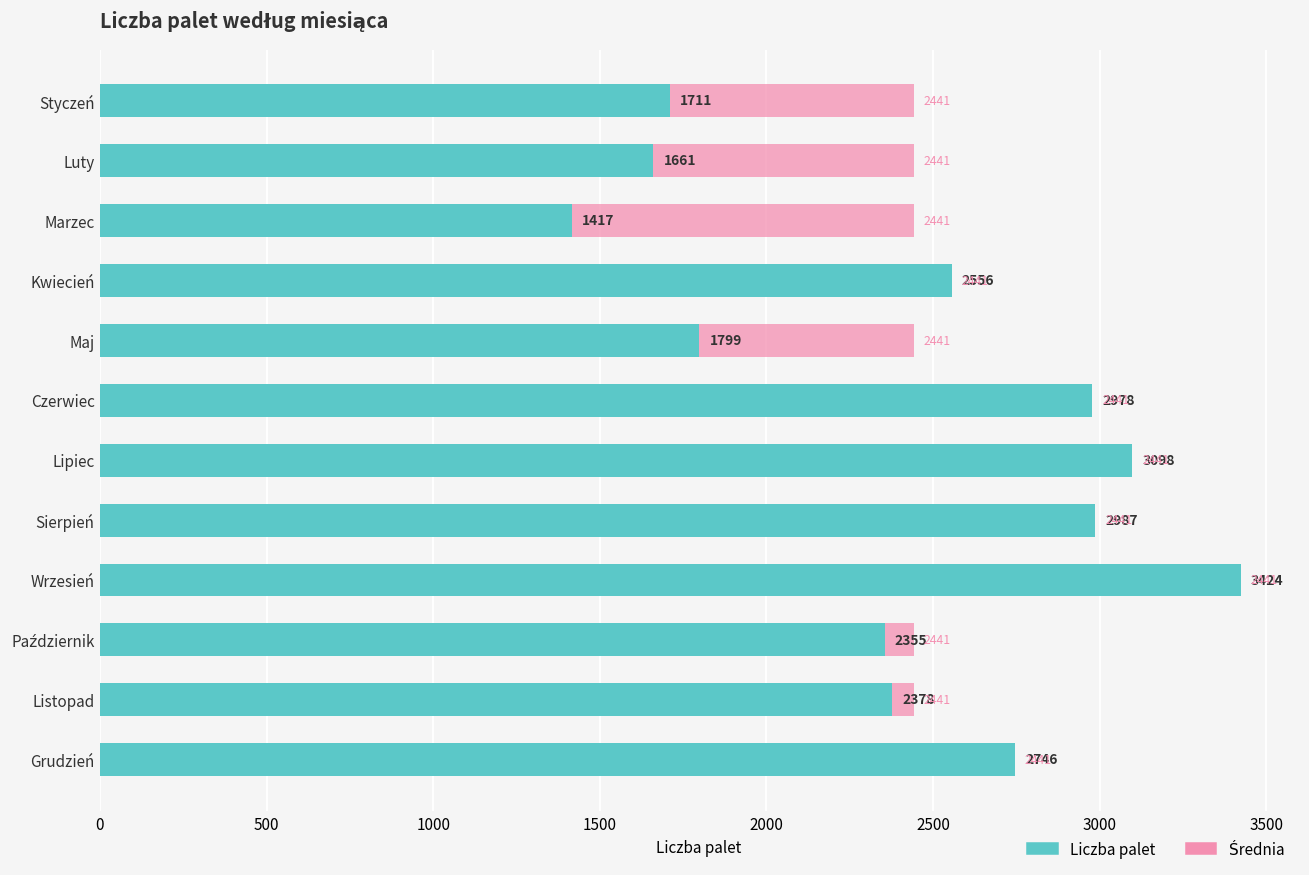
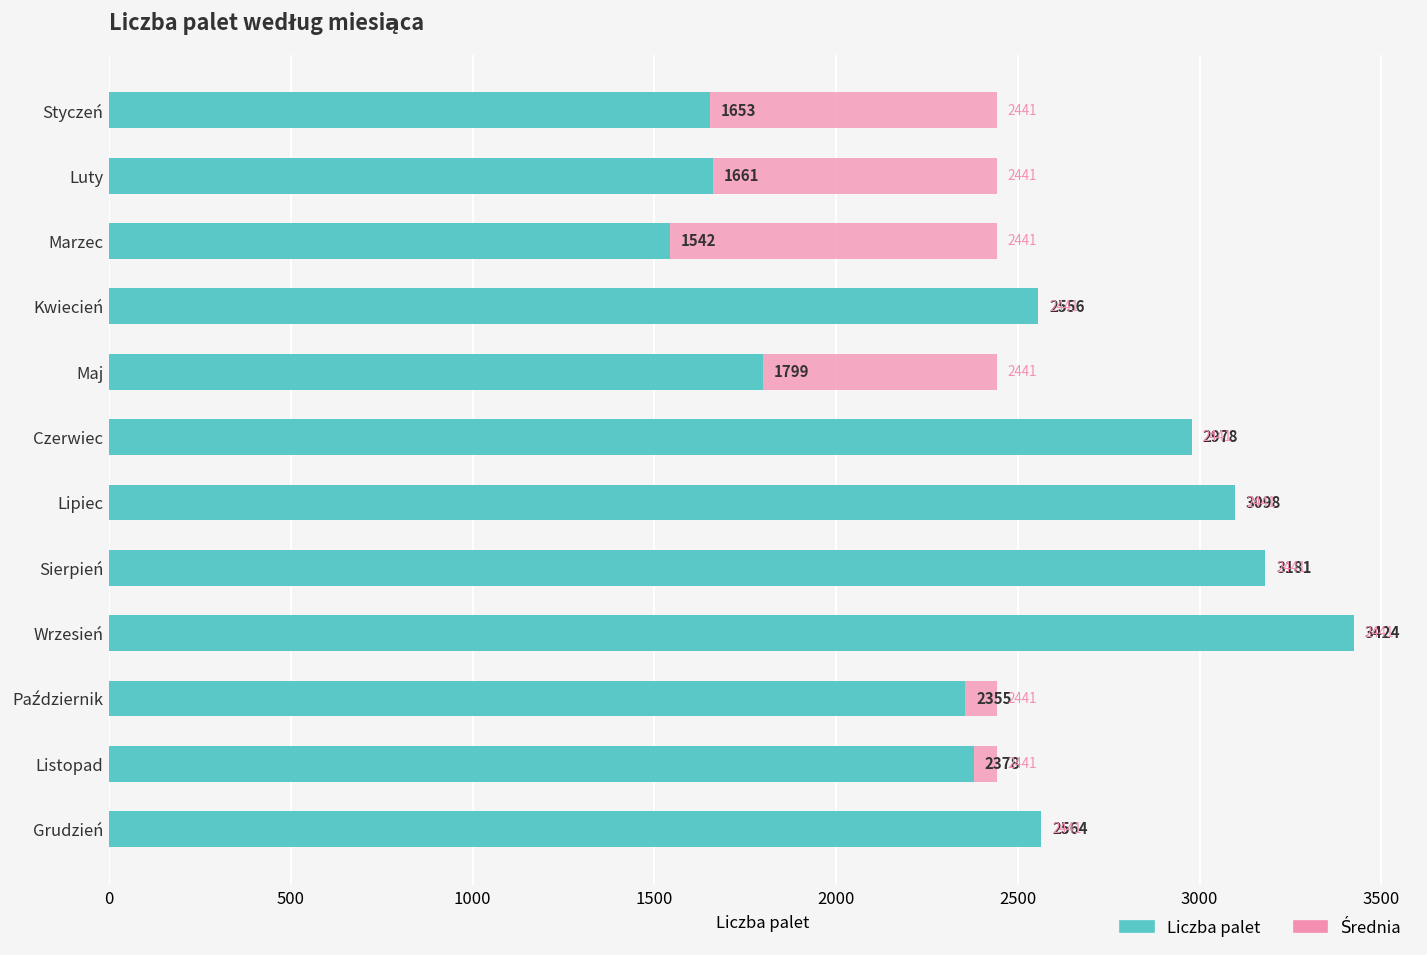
  {
    "Liczba palet": {
-     "Styczeń": 1711,
-     "Marzec": 1417,
-     "Sierpień": 2987,
-     "Grudzień": 2746
+     "Styczeń": 1653,
+     "Marzec": 1542,
+     "Sierpień": 3181,
+     "Grudzień": 2564
    },
    "Średnia": {
      "Styczeń": 2441,
      "Luty": 2441,
      "Marzec": 2441,
      "Maj": 2441,
      "Październik": 2441
    }
  }
